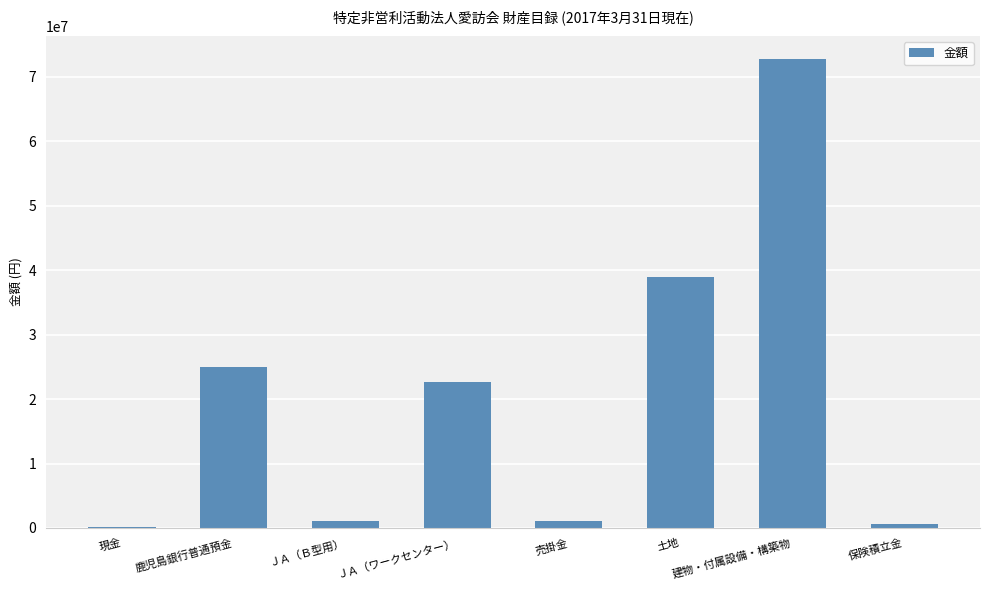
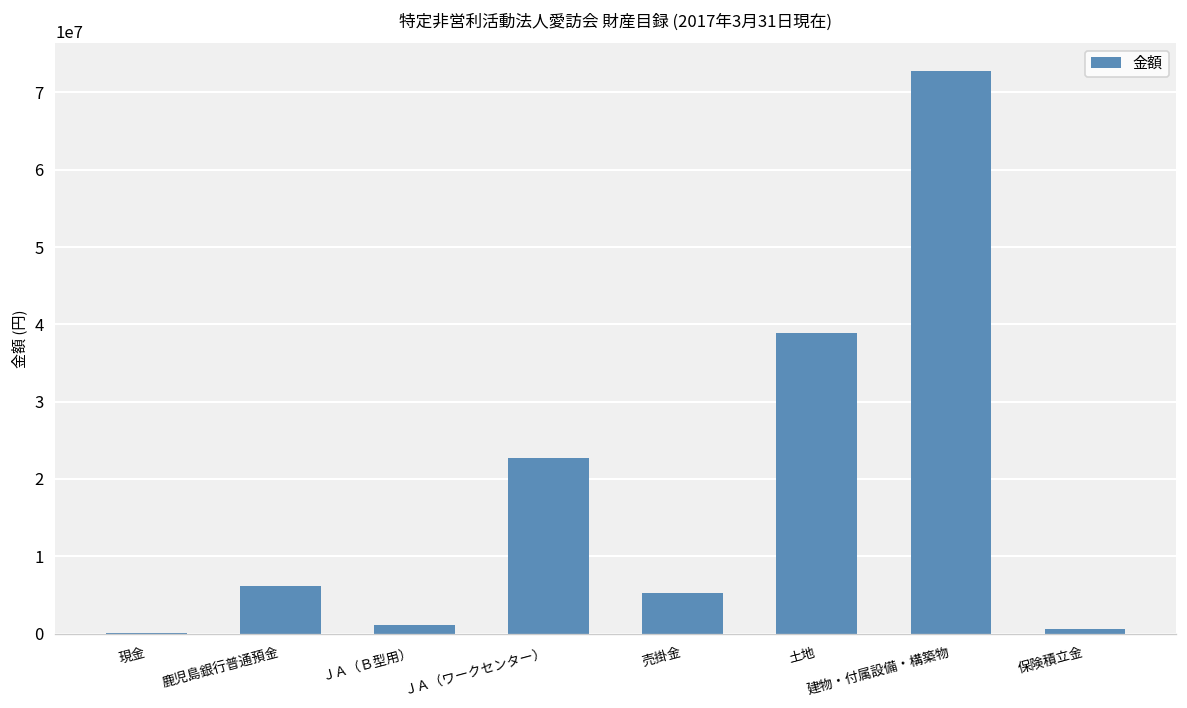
  {
-   "鹿児島銀行普通預金": 25000000,
+   "鹿児島銀行普通預金": 6000000,
    "ＪＡ（Ｂ型用）": 1000000,
    "ＪＡ（ワークセンター）": 23000000,
-   "売掛金": 1000000,
+   "売掛金": 5000000,
    "土地": 39000000,
    "建物・付属設備・構築物": 73000000,
    "保険積立金": 1000000
  }
